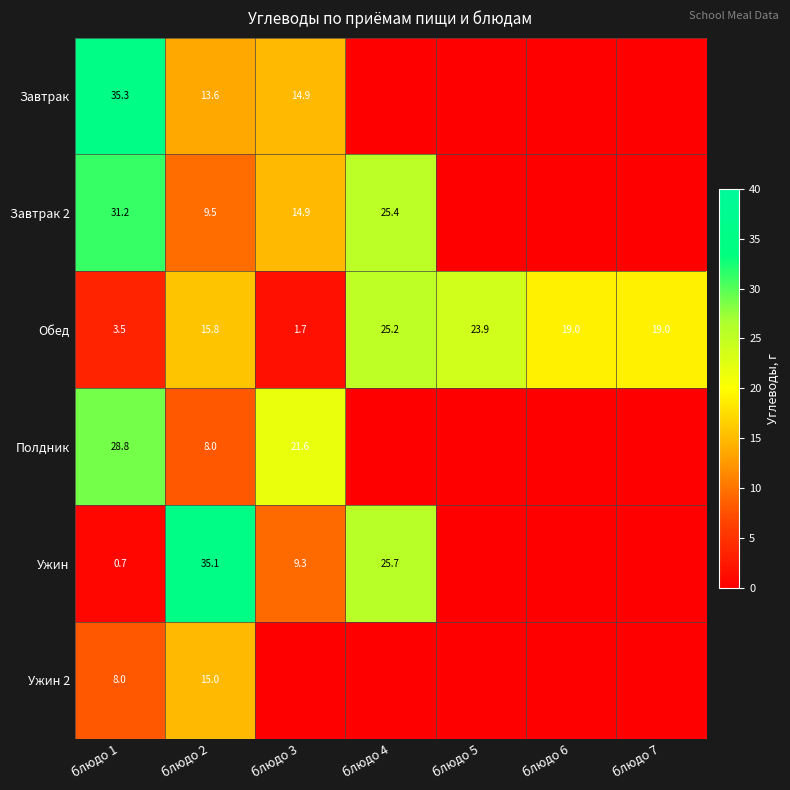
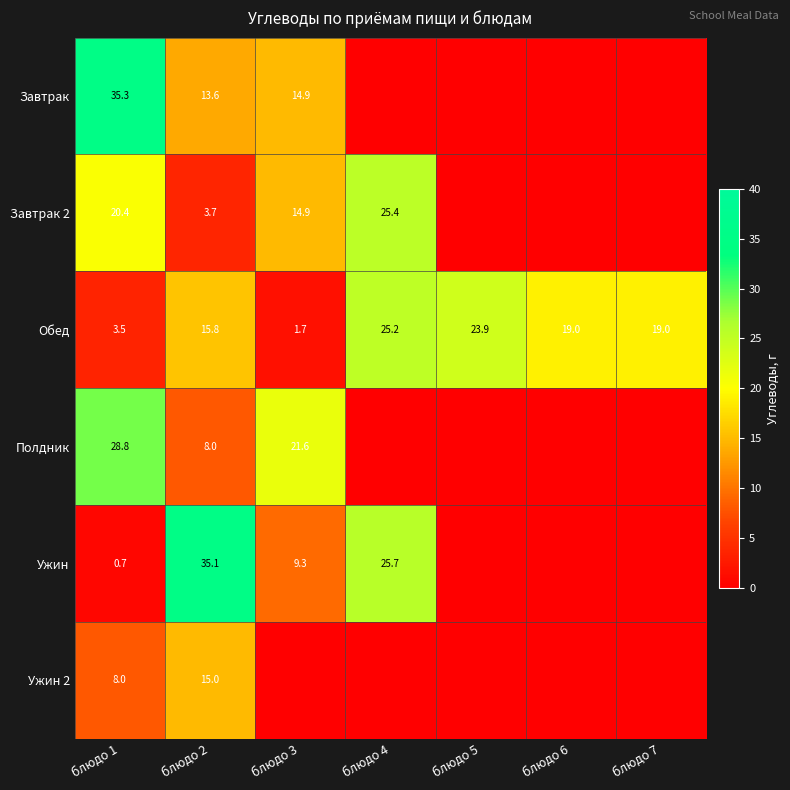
  {
    "Завтрак": {
      "блюдо 1": 35.3,
      "блюдо 2": 13.6,
      "блюдо 3": 14.9
    },
    "Завтрак 2": {
-     "блюдо 1": 31.2,
-     "блюдо 2": 9.5,
+     "блюдо 1": 20.4,
+     "блюдо 2": 3.7,
      "блюдо 3": 14.9,
      "блюдо 4": 25.4
    },
    "Обед": {
      "блюдо 1": 3.5,
      "блюдо 2": 15.8,
      "блюдо 3": 1.7,
      "блюдо 4": 25.2,
      "блюдо 5": 23.9,
      "блюдо 6": 19.0,
      "блюдо 7": 19.0
    },
    "Полдник": {
      "блюдо 1": 28.8,
      "блюдо 2": 8.0,
      "блюдо 3": 21.6
    },
    "Ужин": {
      "блюдо 1": 0.7,
      "блюдо 2": 35.1,
      "блюдо 3": 9.3,
      "блюдо 4": 25.7
    },
    "Ужин 2": {
      "блюдо 1": 8.0,
      "блюдо 2": 15.0
    }
  }
